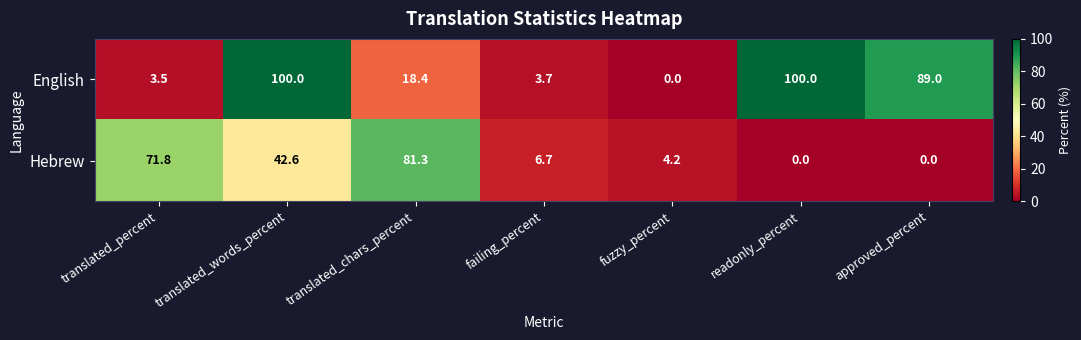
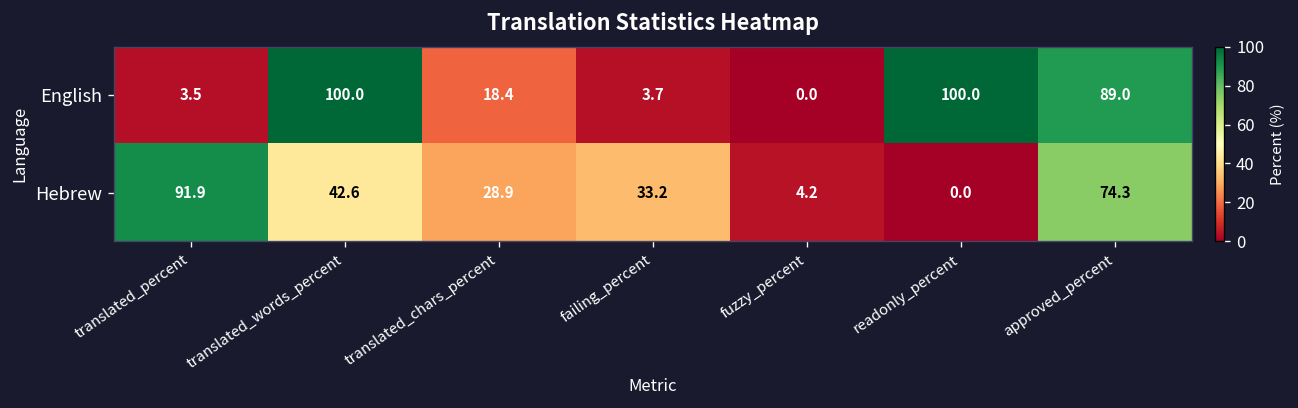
  {
    "English": {
      "translated_percent": 3.5,
      "translated_words_percent": 100.0,
      "translated_chars_percent": 18.4,
      "failing_percent": 3.7,
      "fuzzy_percent": 0.0,
      "readonly_percent": 100.0,
      "approved_percent": 89.0
    },
    "Hebrew": {
-     "translated_percent": 71.8,
+     "translated_percent": 91.9,
      "translated_words_percent": 42.6,
-     "translated_chars_percent": 81.3,
-     "failing_percent": 6.7,
+     "translated_chars_percent": 28.9,
+     "failing_percent": 33.2,
      "fuzzy_percent": 4.2,
      "readonly_percent": 0.0,
-     "approved_percent": 0.0
+     "approved_percent": 74.3
    }
  }
